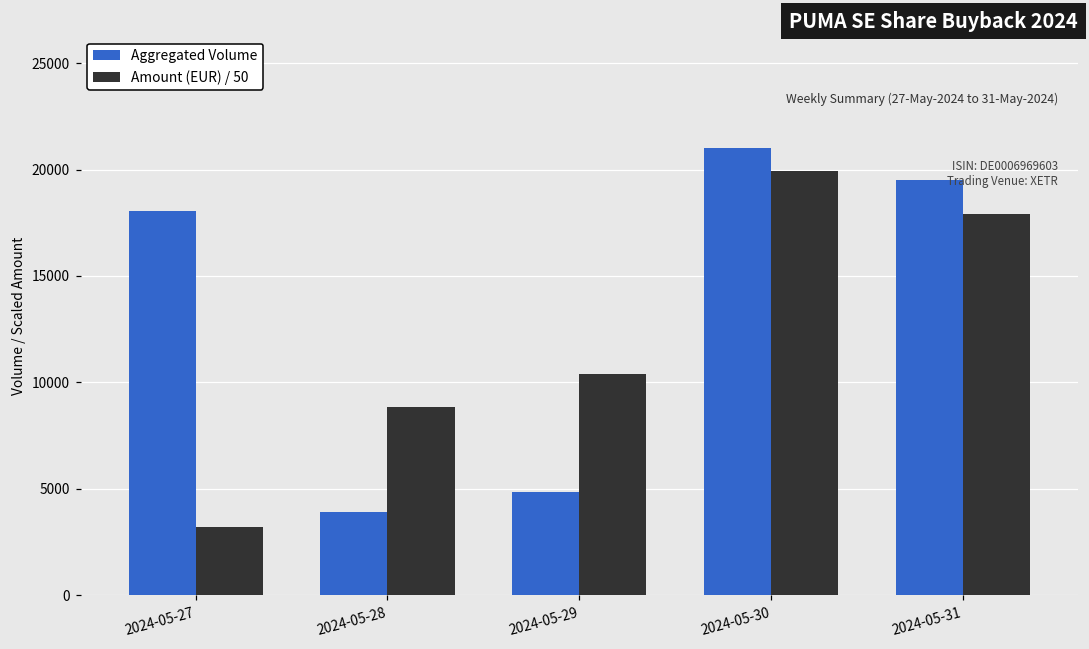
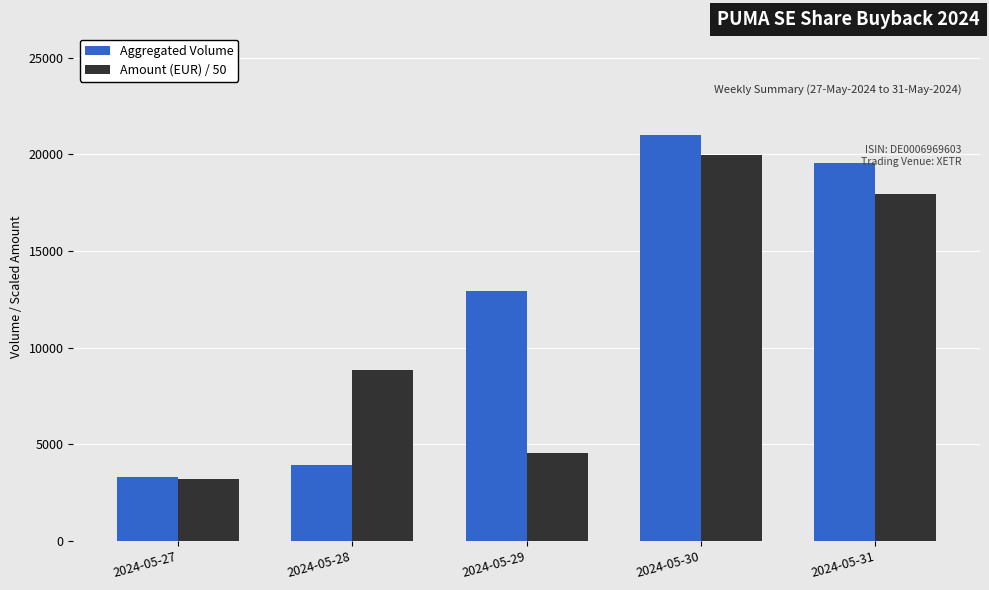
  {
    "Aggregated Volume": {
-     "2024-05-27": 18000,
+     "2024-05-27": 3300,
      "2024-05-28": 3900,
-     "2024-05-29": 4800,
+     "2024-05-29": 12900,
      "2024-05-30": 21000,
      "2024-05-31": 19500
    },
    "Amount (EUR) / 50": {
      "2024-05-27": 3200,
      "2024-05-28": 8900,
-     "2024-05-29": 10400,
+     "2024-05-29": 4500,
      "2024-05-30": 19900,
      "2024-05-31": 17900
    }
  }
